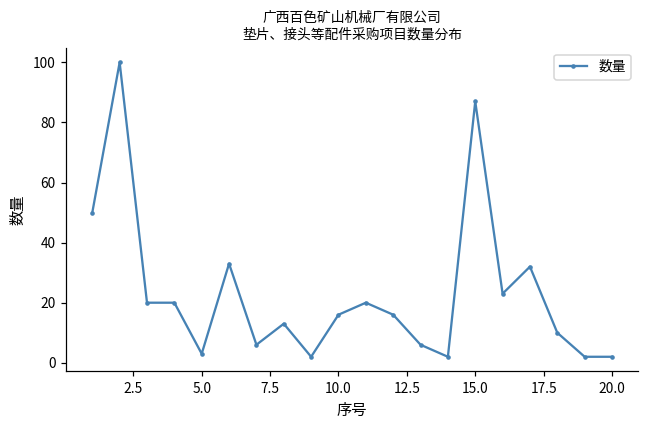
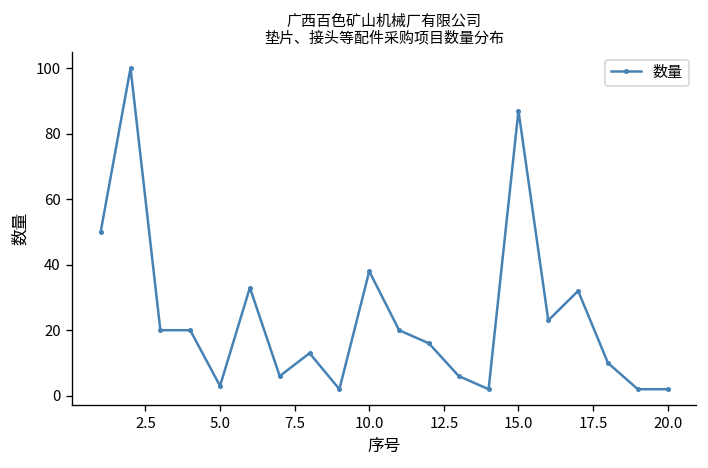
  {
    "5.0": 3,
-   "10.0": 16,
+   "10.0": 38,
    "15.0": 87,
    "20.0": 2
  }
